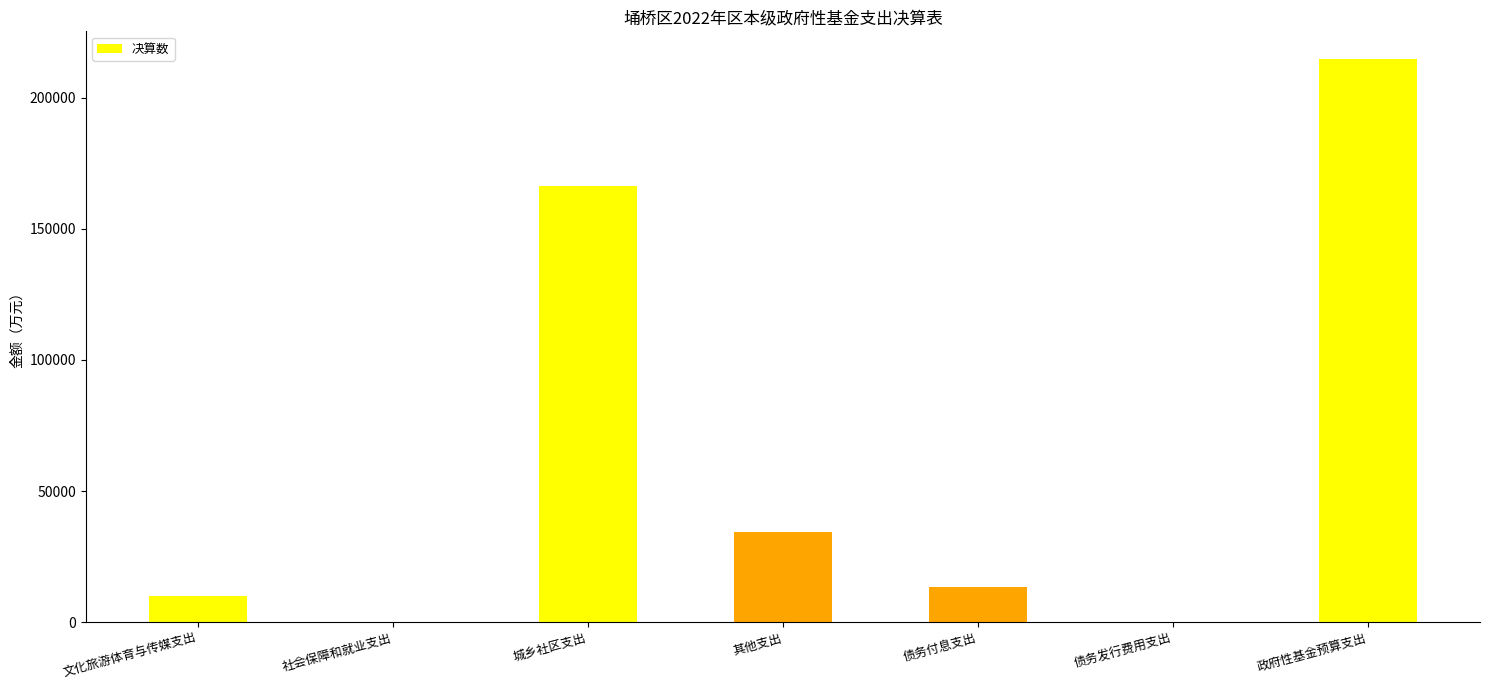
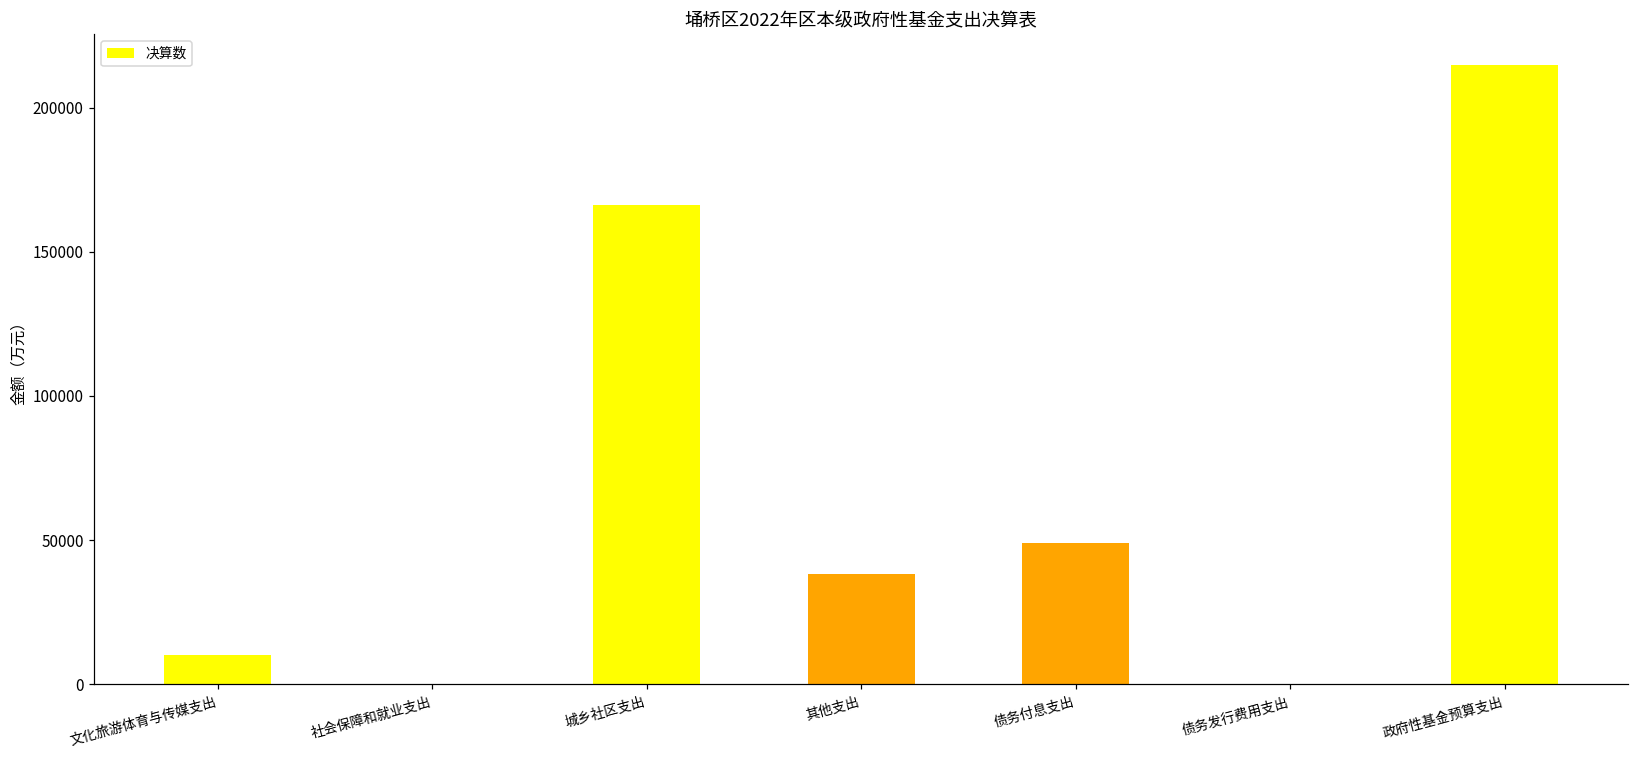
  {
    "文化旅游体育与传媒支出": 10000,
    "城乡社区支出": 166000,
-   "其他支出": 34000,
-   "债务付息支出": 14000,
+   "其他支出": 38000,
+   "债务付息支出": 49000,
    "政府性基金预算支出": 215000
  }
